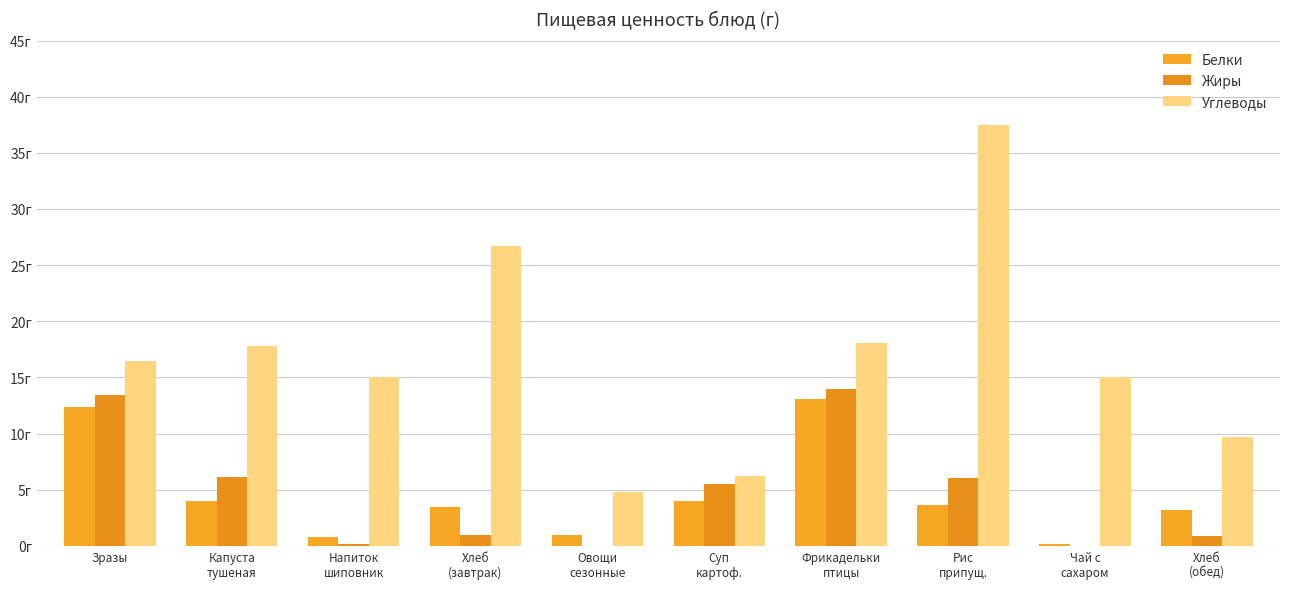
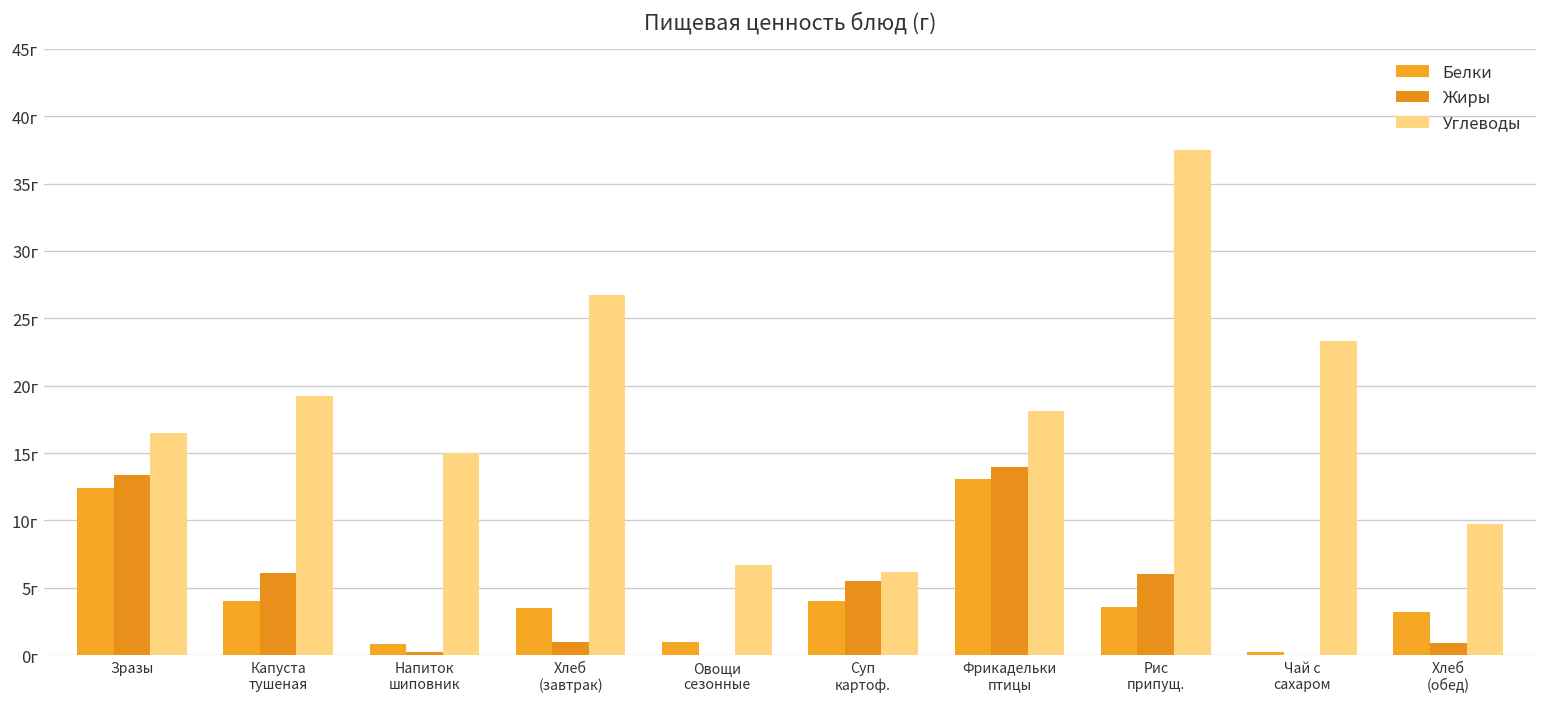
  {
    "Углеводы": {
      "Зразы": "16.5г",
-     "Капуста тушеная": "17.8г",
+     "Капуста тушеная": "19.2г",
      "Напиток шиповник": "15.0г",
      "Хлеб (завтрак)": "26.7г",
-     "Овощи сезонные": "4.8г",
+     "Овощи сезонные": "6.7г",
      "Суп картоф.": "6.2г",
      "Фрикадельки птицы": "18.1г",
      "Рис припущ.": "37.5г",
-     "Чай с сахаром": "15.0г",
+     "Чай с сахаром": "23.3г",
      "Хлеб (обед)": "9.7г"
    }
  }
